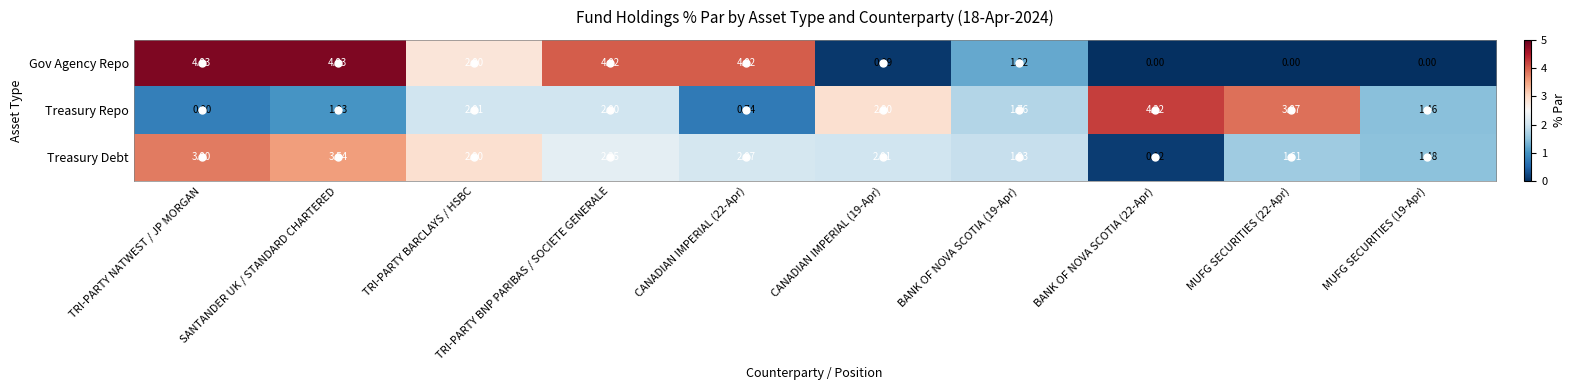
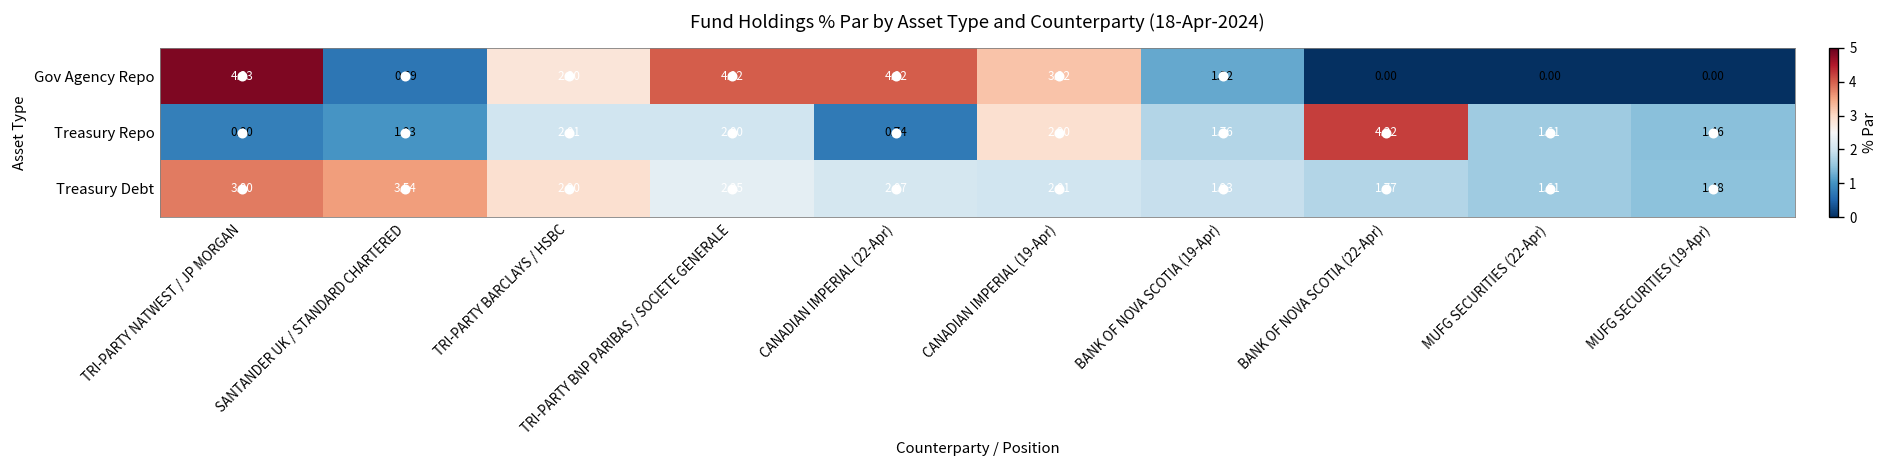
  {
    "Gov Agency Repo": {
-     "SANTANDER UK / STANDARD CHARTERED": 4.83,
-     "CANADIAN IMPERIAL (19-Apr)": 0.09,
+     "SANTANDER UK / STANDARD CHARTERED": 0.69,
+     "CANADIAN IMPERIAL (19-Apr)": 3.22,
      "BANK OF NOVA SCOTIA (22-Apr)": 0.00,
      "MUFG SECURITIES (22-Apr)": 0.00,
      "MUFG SECURITIES (19-Apr)": 0.00
    },
    "Treasury Repo": {
-     "MUFG SECURITIES (22-Apr)": 3.87
+     "MUFG SECURITIES (22-Apr)": 1.61
    },
    "Treasury Debt": {
-     "BANK OF NOVA SCOTIA (22-Apr)": 0.12
+     "BANK OF NOVA SCOTIA (22-Apr)": 1.77
    }
  }
